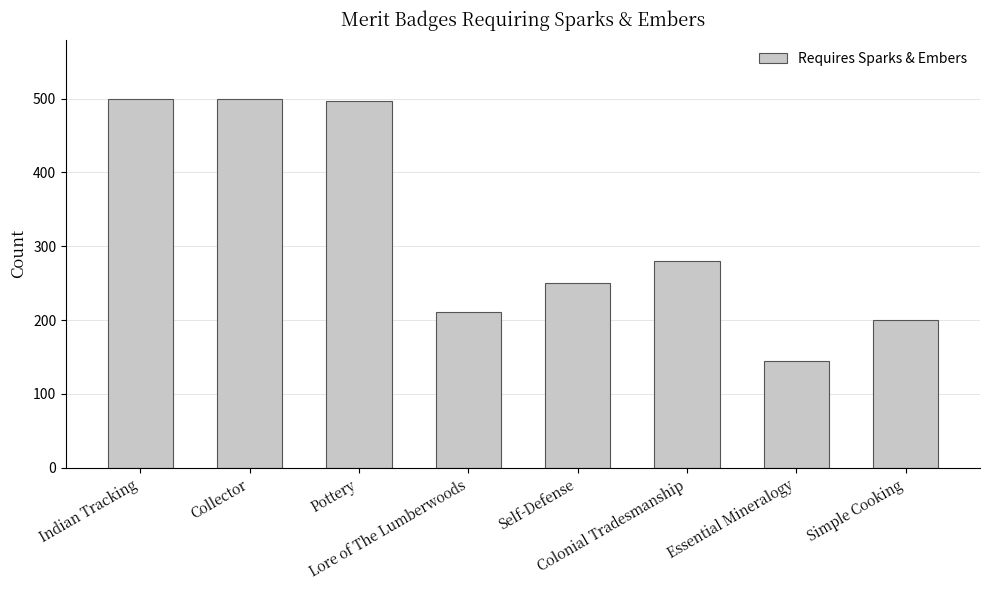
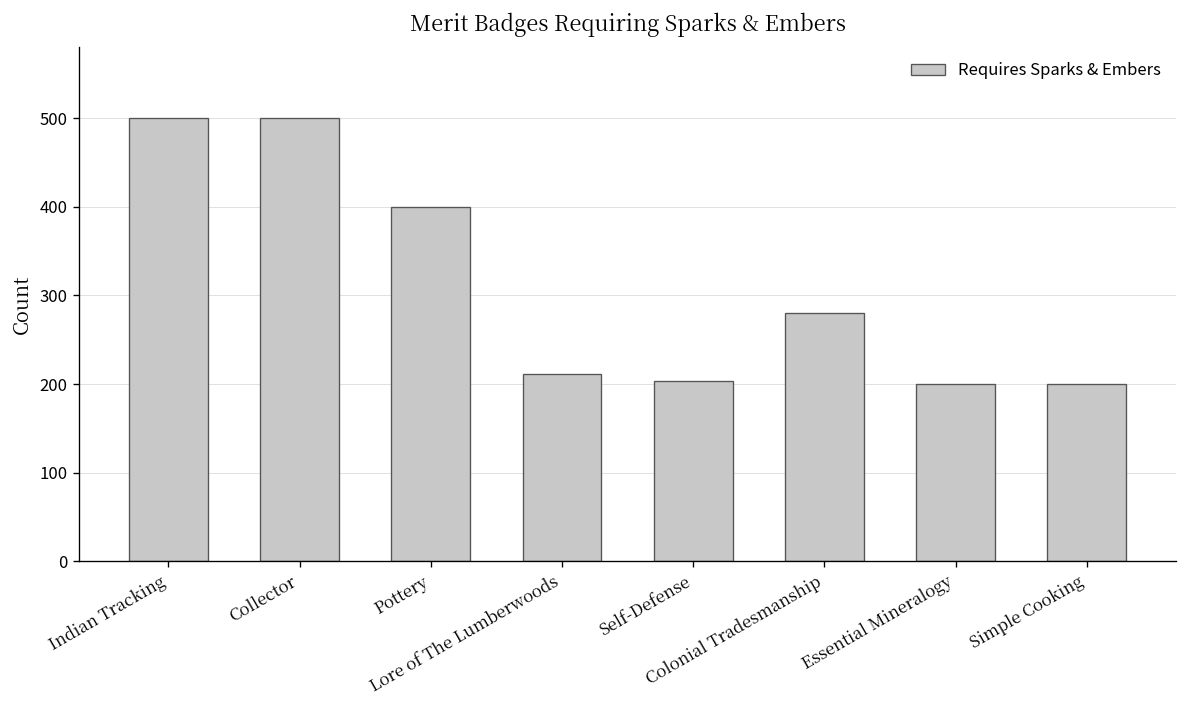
  {
    "Indian Tracking": 500,
    "Collector": 500,
-   "Pottery": 500,
+   "Pottery": 400,
    "Lore of The Lumberwoods": 210,
-   "Self-Defense": 250,
+   "Self-Defense": 200,
    "Colonial Tradesmanship": 280,
-   "Essential Mineralogy": 140,
+   "Essential Mineralogy": 200,
    "Simple Cooking": 200
  }
